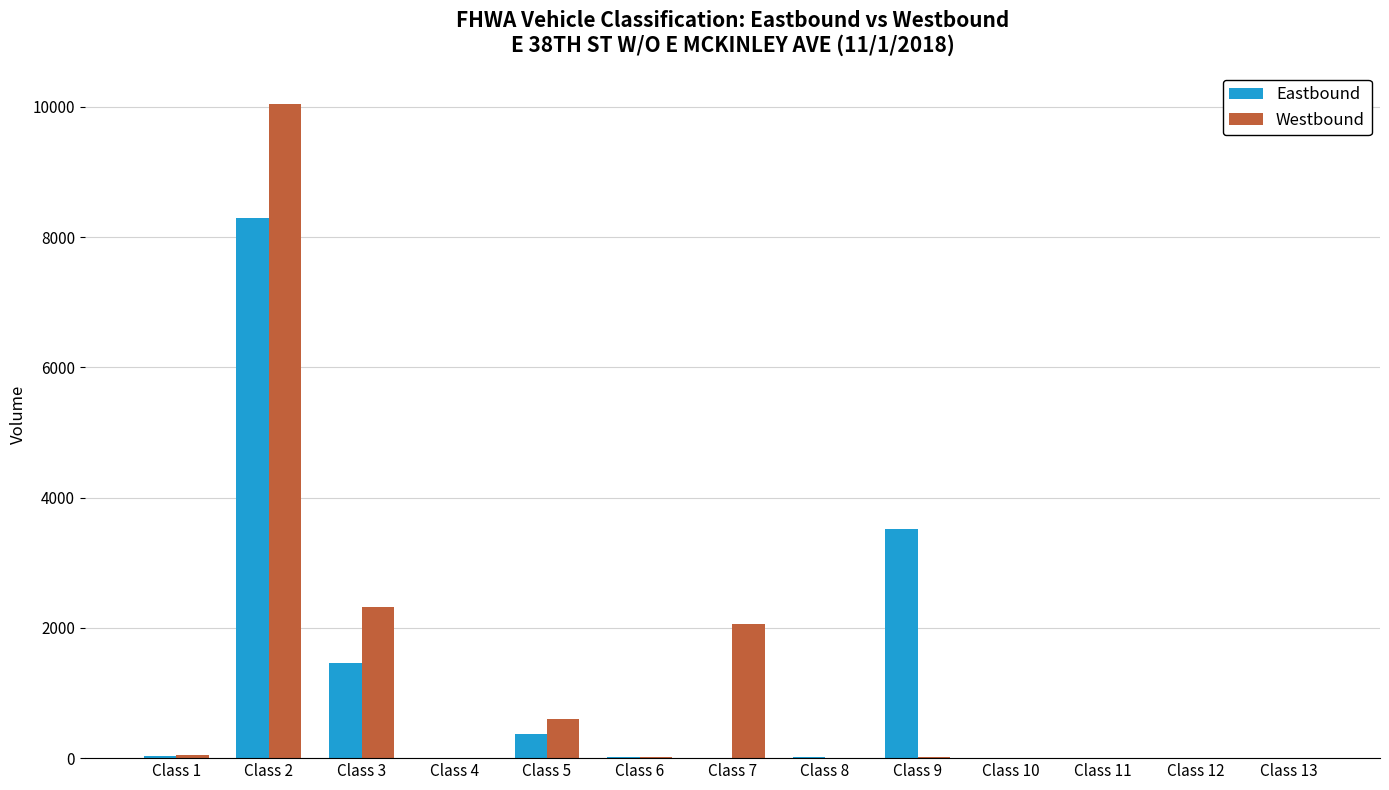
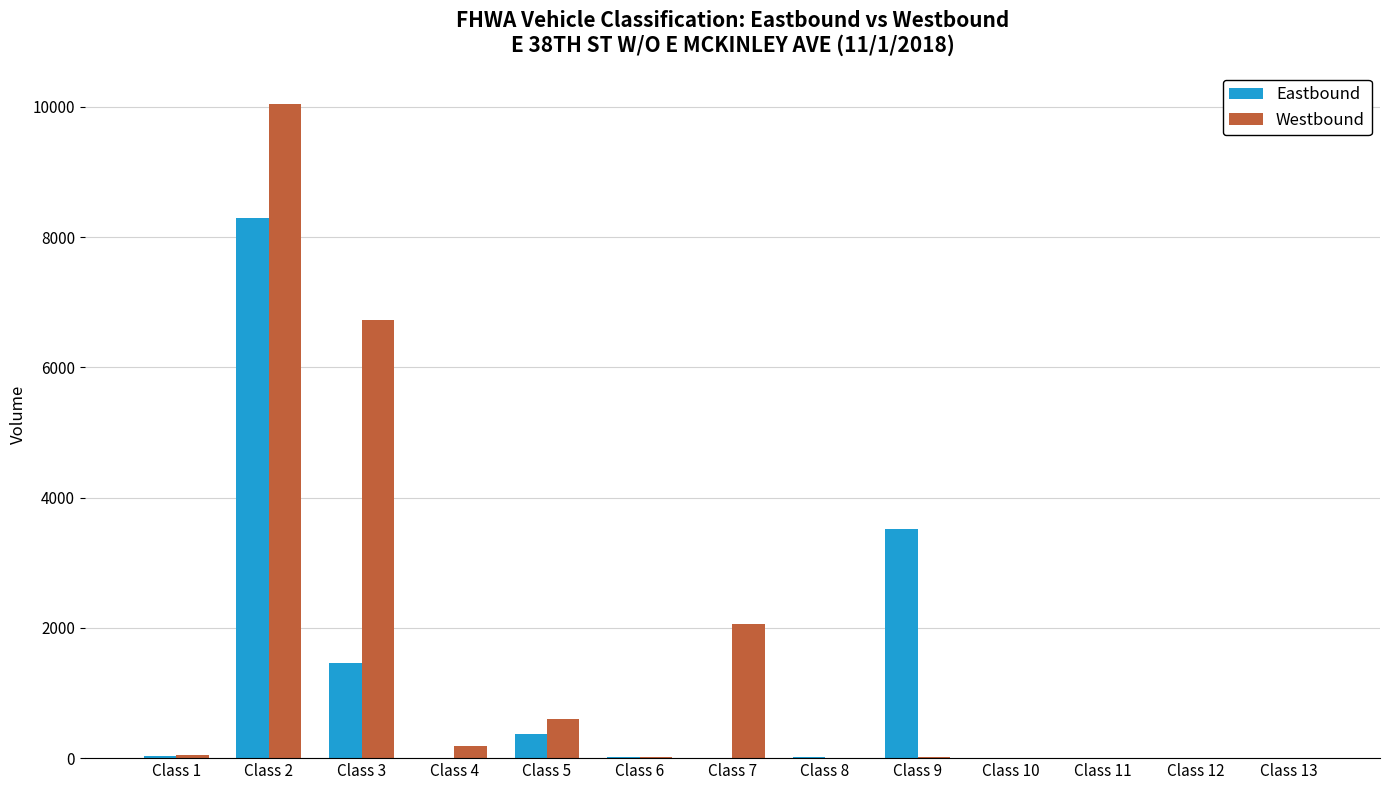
  {
    "Eastbound": {
      "Class 2": 8300,
      "Class 3": 1500,
      "Class 5": 400,
      "Class 7": 0,
      "Class 9": 3500,
      "Class 11": 0
    },
    "Westbound": {
      "Class 1": 0,
      "Class 2": 10000,
-     "Class 3": 2300,
-     "Class 4": 0,
+     "Class 3": 6700,
+     "Class 4": 200,
      "Class 5": 600,
      "Class 7": 2100,
      "Class 11": 0,
      "Class 12": 0
    }
  }
